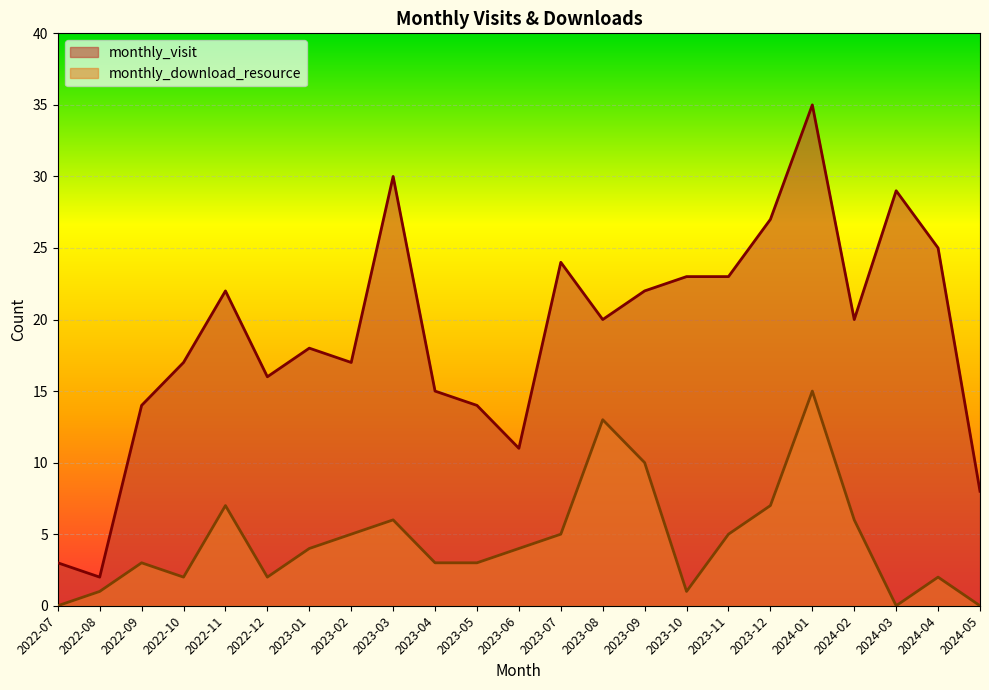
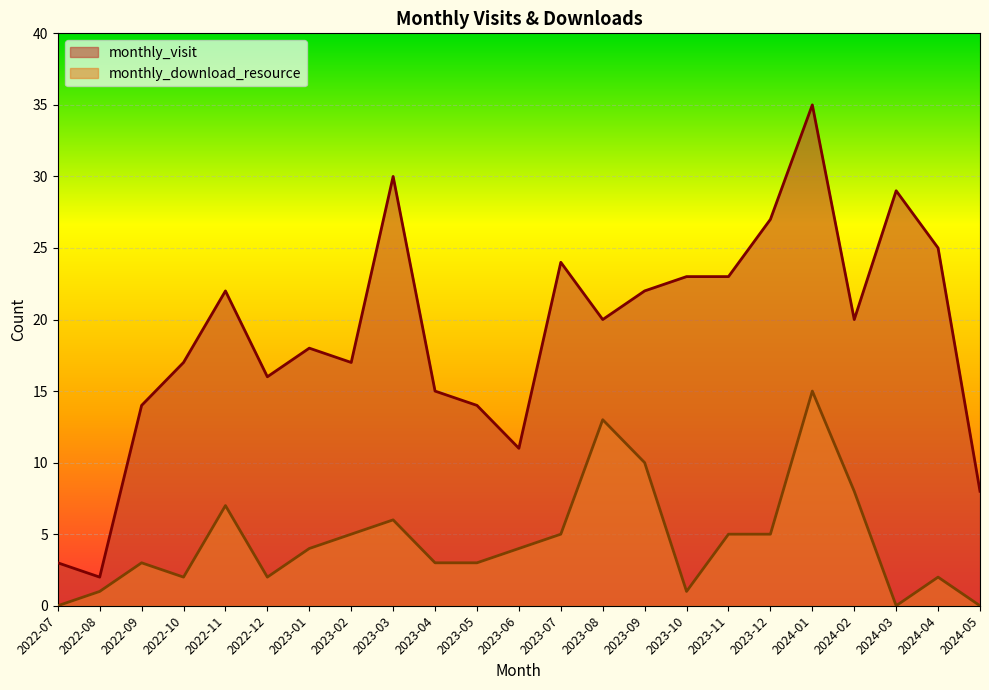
  {
    "monthly_visit": {
      "2022-07": 3,
      "2022-08": 2,
      "2022-09": 14,
      "2022-10": 17,
      "2022-11": 22,
      "2022-12": 16,
      "2023-01": 18,
      "2023-02": 17,
      "2023-03": 30,
      "2023-04": 15,
      "2023-05": 14,
      "2023-06": 11,
      "2023-07": 24,
      "2023-08": 20,
      "2023-09": 22,
      "2023-10": 23,
      "2023-11": 23,
      "2023-12": 27,
      "2024-01": 35,
      "2024-02": 20,
      "2024-03": 29,
      "2024-04": 25,
      "2024-05": 8
    },
    "monthly_download_resource": {
      "2022-07": 0,
      "2022-08": 1,
      "2022-09": 3,
      "2022-10": 2,
      "2022-11": 7,
      "2022-12": 2,
      "2023-01": 4,
      "2023-02": 5,
      "2023-03": 6,
      "2023-04": 3,
      "2023-05": 3,
      "2023-06": 4,
      "2023-07": 5,
      "2023-08": 13,
      "2023-09": 10,
      "2023-10": 1,
      "2023-11": 5,
-     "2023-12": 7,
+     "2023-12": 5,
      "2024-01": 15,
-     "2024-02": 6,
+     "2024-02": 8,
      "2024-03": 0,
      "2024-04": 2,
      "2024-05": 0
    }
  }
